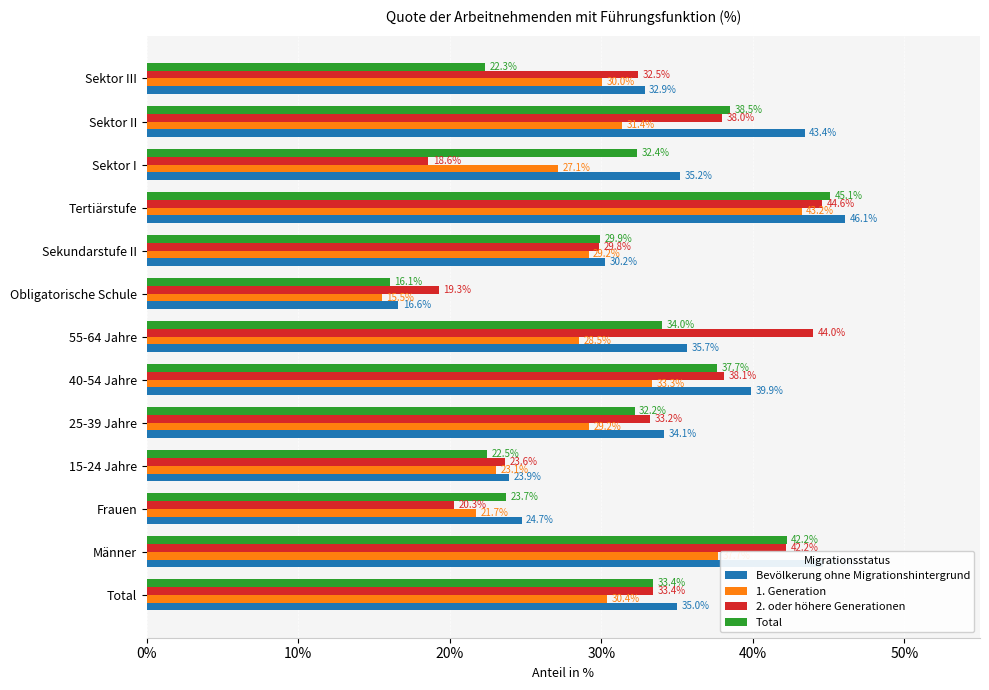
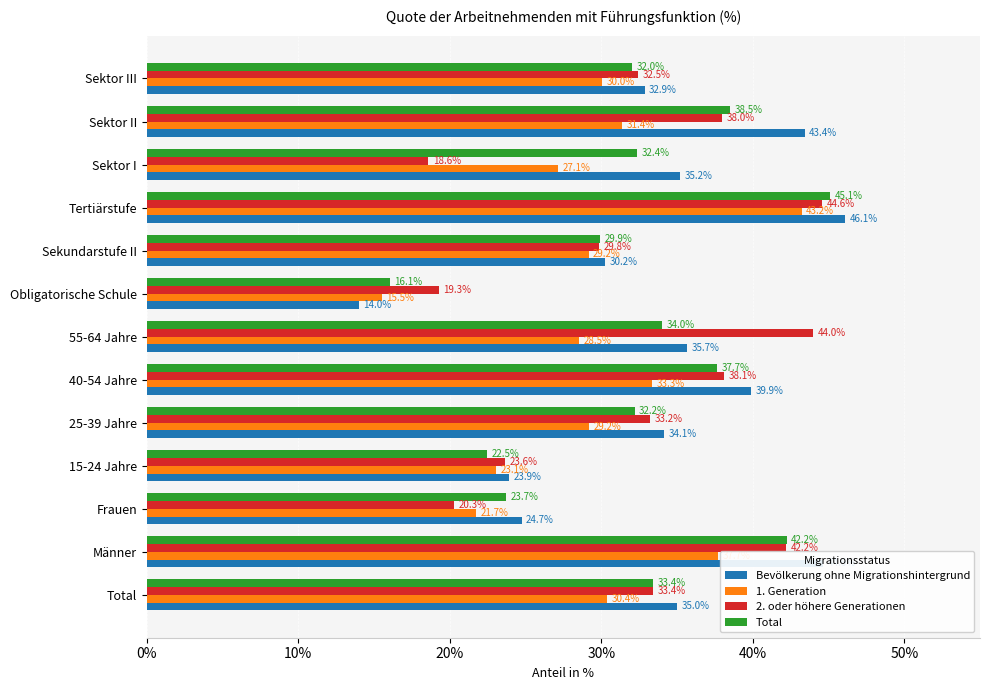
  {
    "Bevölkerung ohne Migrationshintergrund": {
      "Sektor III": "32.9%",
      "Sektor II": "43.4%",
      "Sektor I": "35.2%",
      "Tertiärstufe": "46.1%",
      "Sekundarstufe II": "30.2%",
-     "Obligatorische Schule": "16.6%",
+     "Obligatorische Schule": "14.0%",
      "55-64 Jahre": "35.7%",
      "40-54 Jahre": "39.9%",
      "25-39 Jahre": "34.1%",
      "15-24 Jahre": "23.9%",
      "Frauen": "24.7%",
      "Total": "35.0%"
    },
    "1. Generation": {
      "Sektor III": "30.0%",
      "Sektor II": "31.4%",
      "Sektor I": "27.1%",
      "Tertiärstufe": "43.2%",
      "Sekundarstufe II": "29.2%",
      "Obligatorische Schule": "15.5%",
      "55-64 Jahre": "28.5%",
      "40-54 Jahre": "33.3%",
      "25-39 Jahre": "29.2%",
      "Frauen": "21.7%",
      "Total": "30.4%"
    },
    "2. oder höhere Generationen": {
      "Sektor III": "32.5%",
      "Sektor I": "18.6%",
      "Obligatorische Schule": "19.3%",
      "55-64 Jahre": "44.0%",
      "25-39 Jahre": "33.2%",
      "Frauen": "20.3%"
    },
    "Total": {
-     "Sektor III": "22.3%",
+     "Sektor III": "32.0%",
      "Sektor I": "32.4%",
      "Obligatorische Schule": "16.1%",
      "55-64 Jahre": "34.0%",
      "25-39 Jahre": "32.2%",
      "15-24 Jahre": "22.5%",
      "Frauen": "23.7%"
    }
  }
